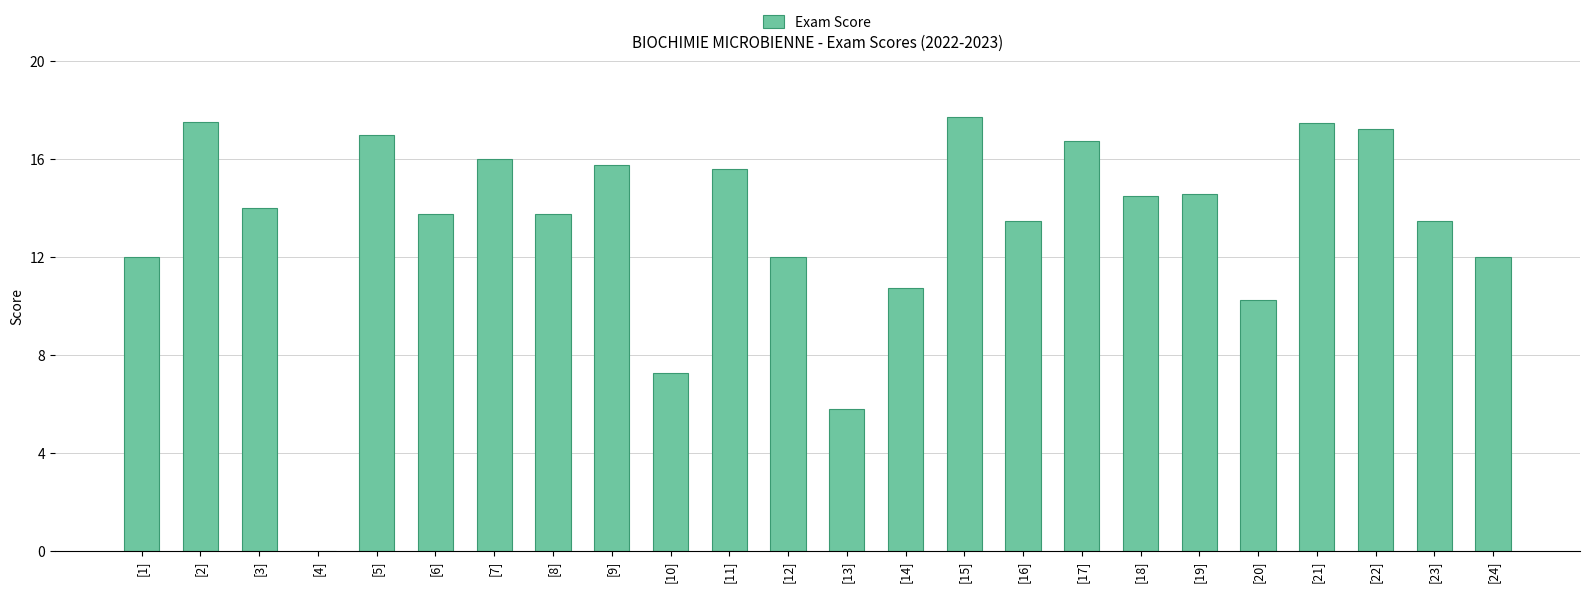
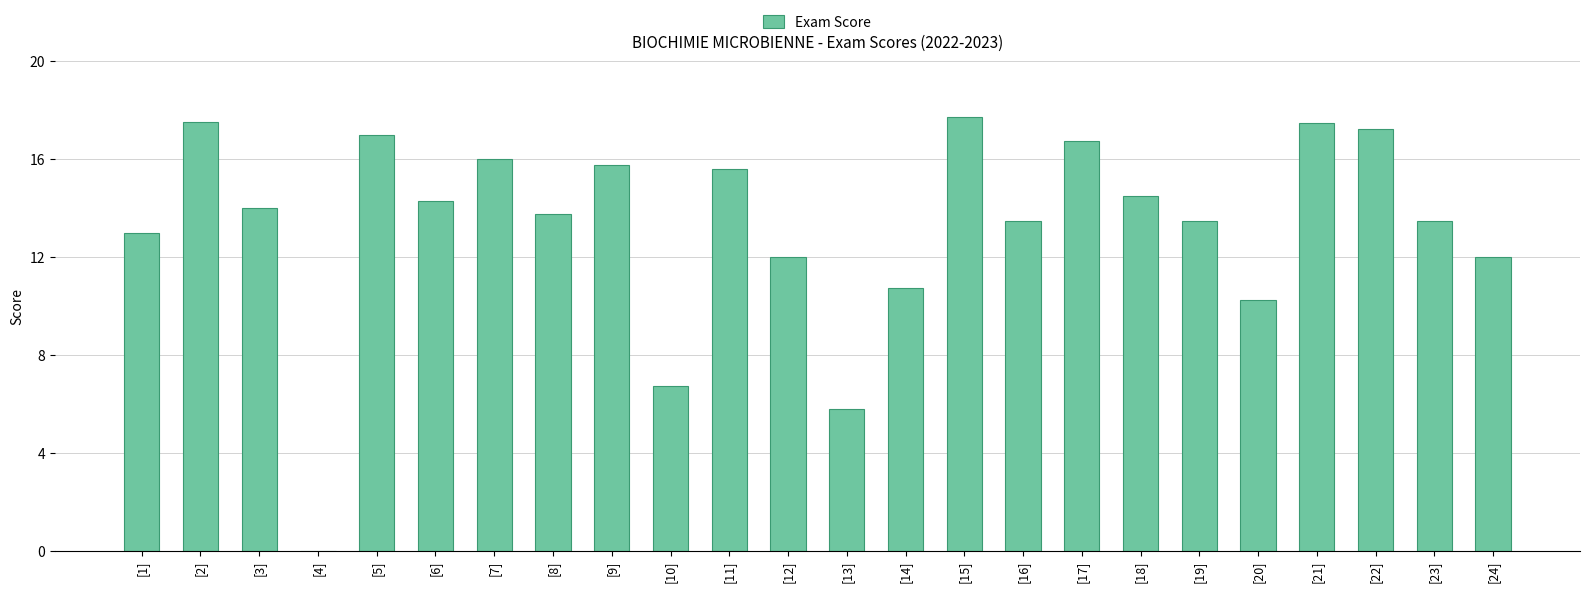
  {
-   "[1]": 12,
+   "[1]": 13,
    "[2]": 17.5,
    "[3]": 14.0,
    "[4]": 0.0,
    "[5]": 17.0,
-   "[6]": 13.8,
+   "[6]": 14.3,
    "[7]": 16.0,
    "[8]": 13.8,
    "[9]": 15.8,
-   "[10]": 7.3,
+   "[10]": 6.7,
    "[11]": 15.6,
    "[12]": 12.0,
    "[13]": 5.8,
    "[14]": 10.8,
    "[15]": 17.8,
    "[16]": 13.5,
    "[17]": 16.8,
    "[18]": 14.5,
-   "[19]": 14.6,
+   "[19]": 13.5,
    "[20]": 10.3,
    "[21]": 17.5,
    "[22]": 17.3,
    "[23]": 13.5,
    "[24]": 12.0
  }
